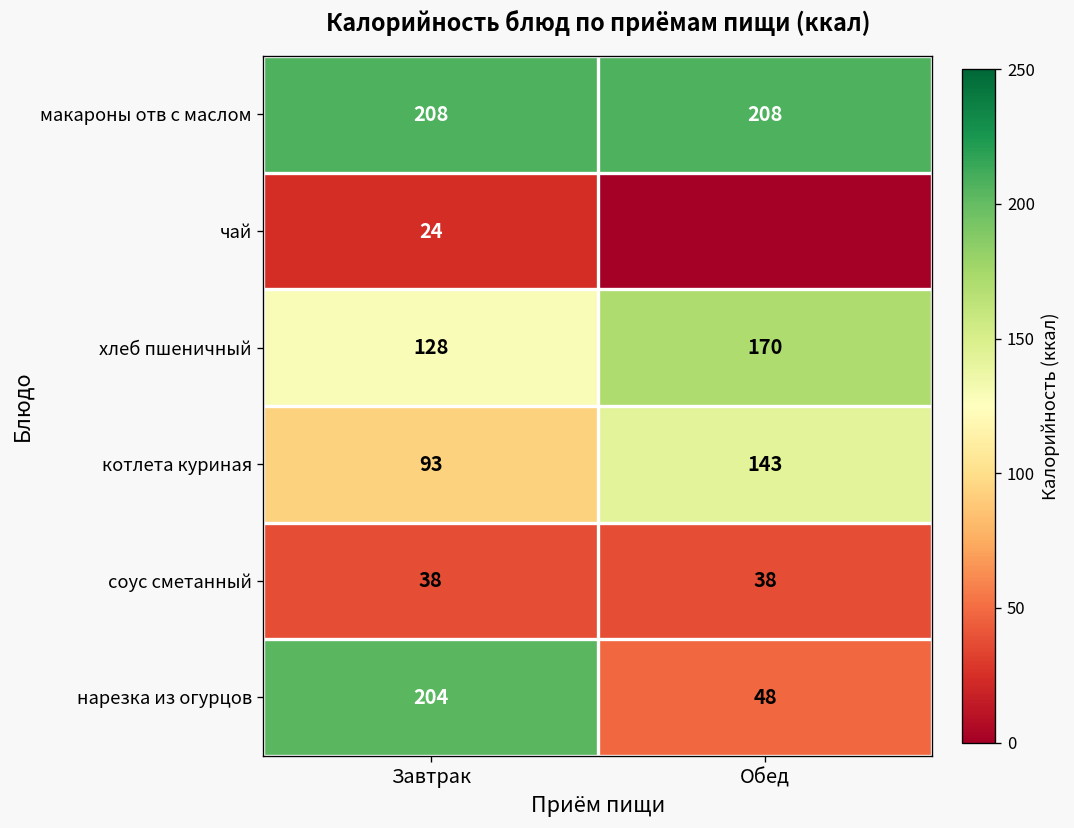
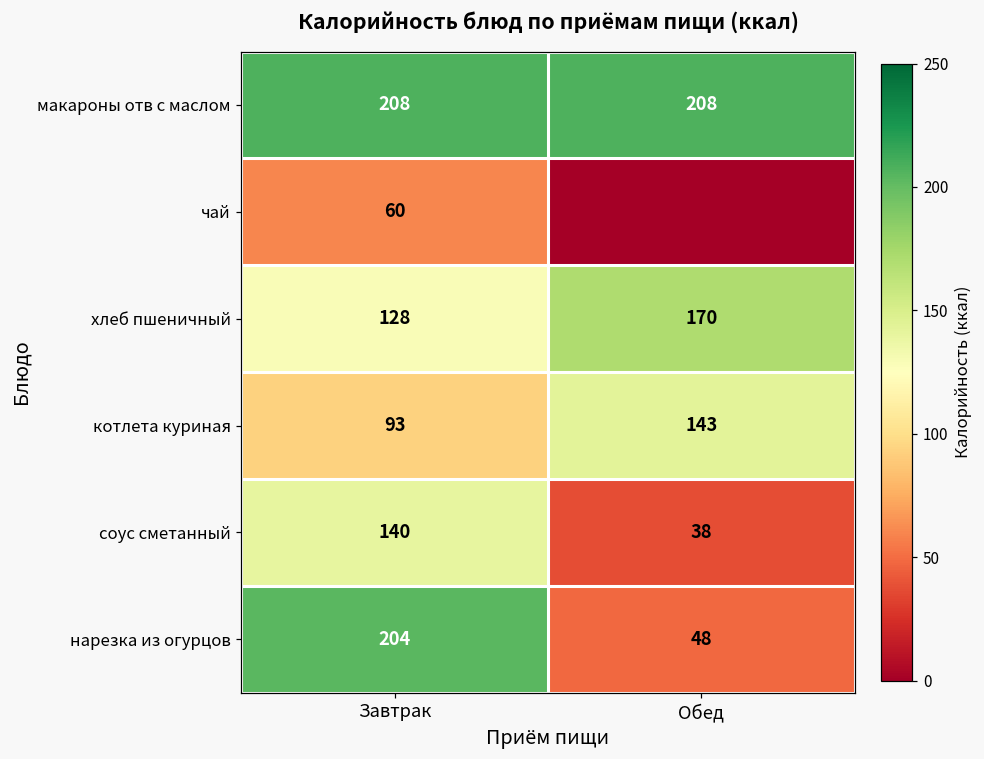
  {
    "макароны отв с маслом": {
      "Завтрак": 208,
      "Обед": 208
    },
    "чай": {
-     "Завтрак": 24
+     "Завтрак": 60
    },
    "хлеб пшеничный": {
      "Завтрак": 128,
      "Обед": 170
    },
    "котлета куриная": {
      "Завтрак": 93,
      "Обед": 143
    },
    "соус сметанный": {
-     "Завтрак": 38,
+     "Завтрак": 140,
      "Обед": 38
    },
    "нарезка из огурцов": {
      "Завтрак": 204,
      "Обед": 48
    }
  }
